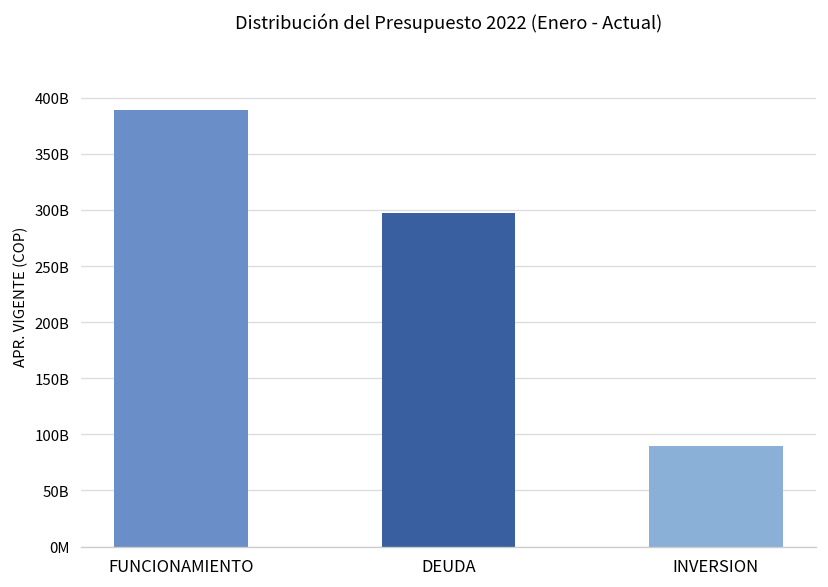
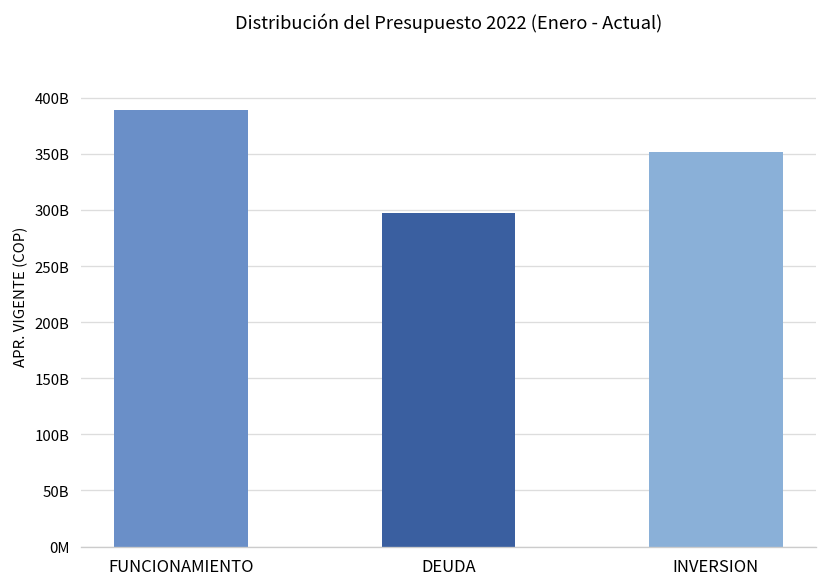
  {
    "FUNCIONAMIENTO": 390000000000,
    "DEUDA": 300000000000,
-   "INVERSION": 90000000000
+   "INVERSION": 350000000000
  }
